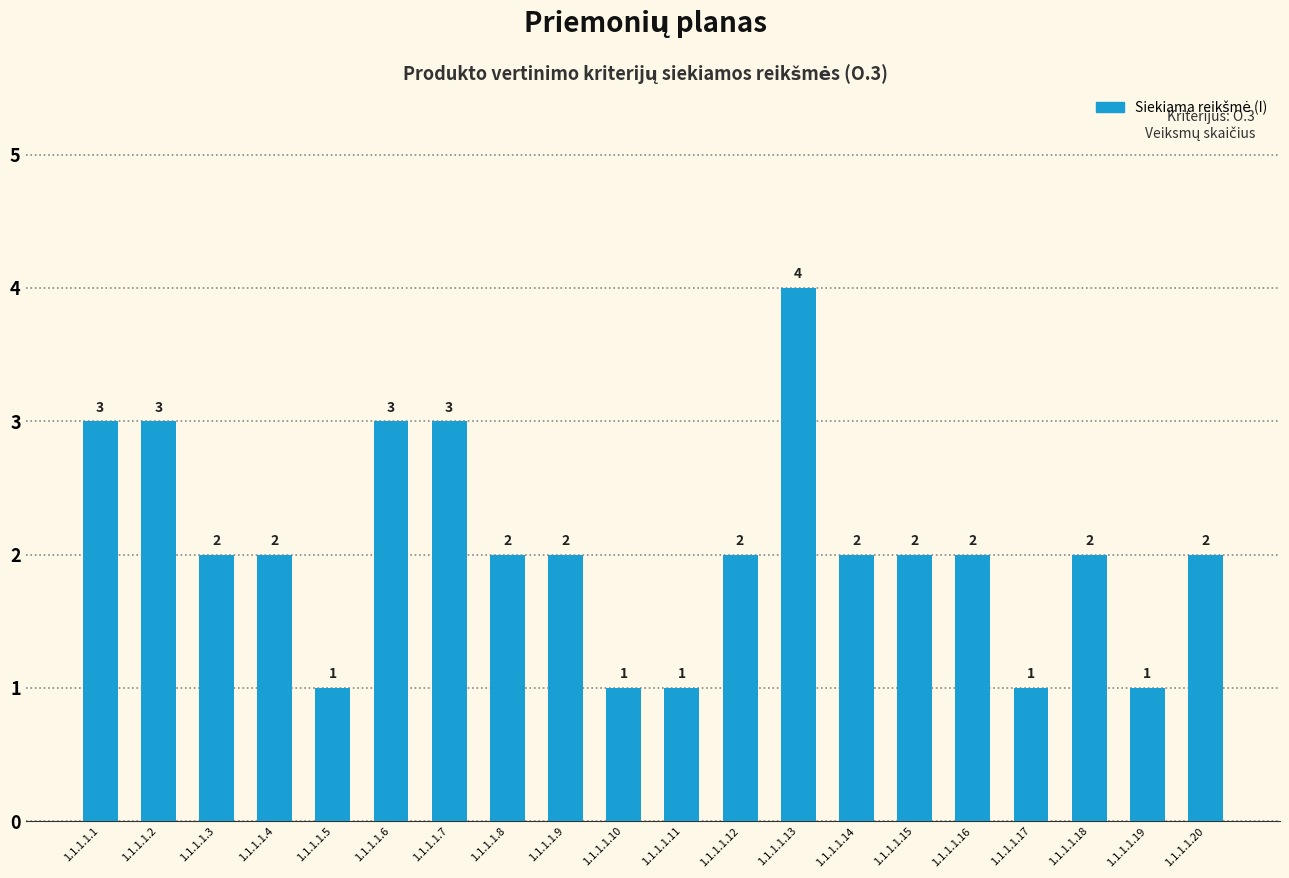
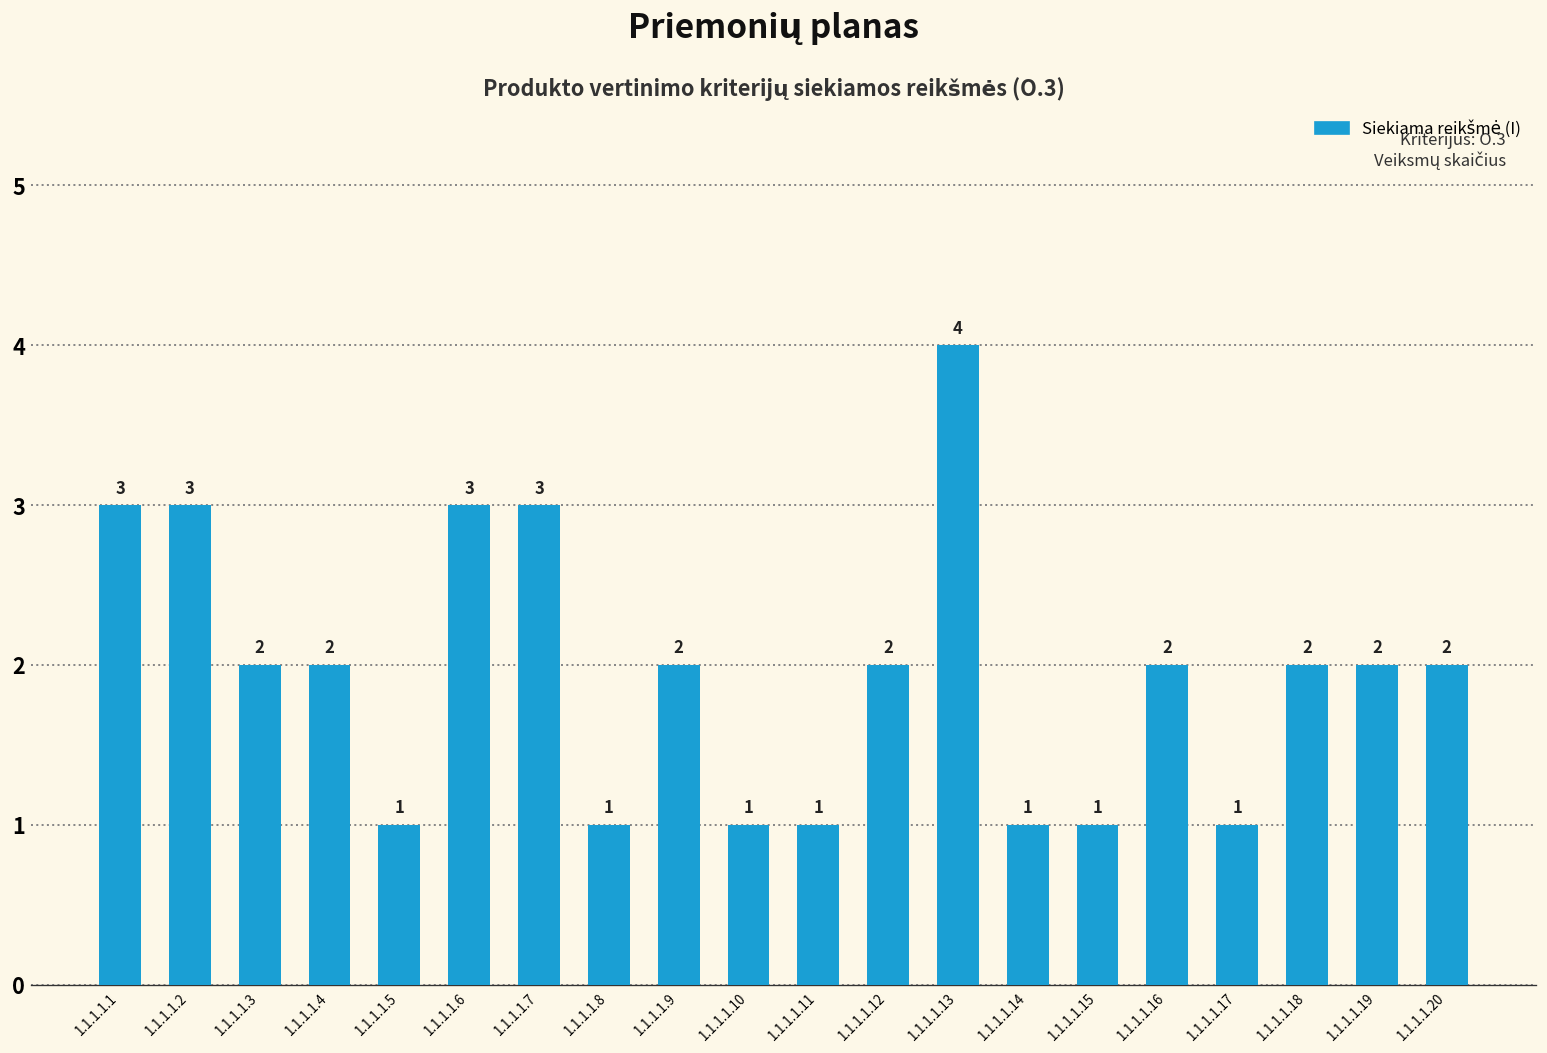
  {
    "1.1.1.1.1": 3,
    "1.1.1.1.2": 3,
    "1.1.1.1.3": 2,
    "1.1.1.1.4": 2,
    "1.1.1.1.5": 1,
    "1.1.1.1.6": 3,
    "1.1.1.1.7": 3,
-   "1.1.1.1.8": 2,
+   "1.1.1.1.8": 1,
    "1.1.1.1.9": 2,
    "1.1.1.1.10": 1,
    "1.1.1.1.11": 1,
    "1.1.1.1.12": 2,
    "1.1.1.1.13": 4,
-   "1.1.1.1.14": 2,
-   "1.1.1.1.15": 2,
+   "1.1.1.1.14": 1,
+   "1.1.1.1.15": 1,
    "1.1.1.1.16": 2,
    "1.1.1.1.17": 1,
    "1.1.1.1.18": 2,
-   "1.1.1.1.19": 1,
+   "1.1.1.1.19": 2,
    "1.1.1.1.20": 2
  }
